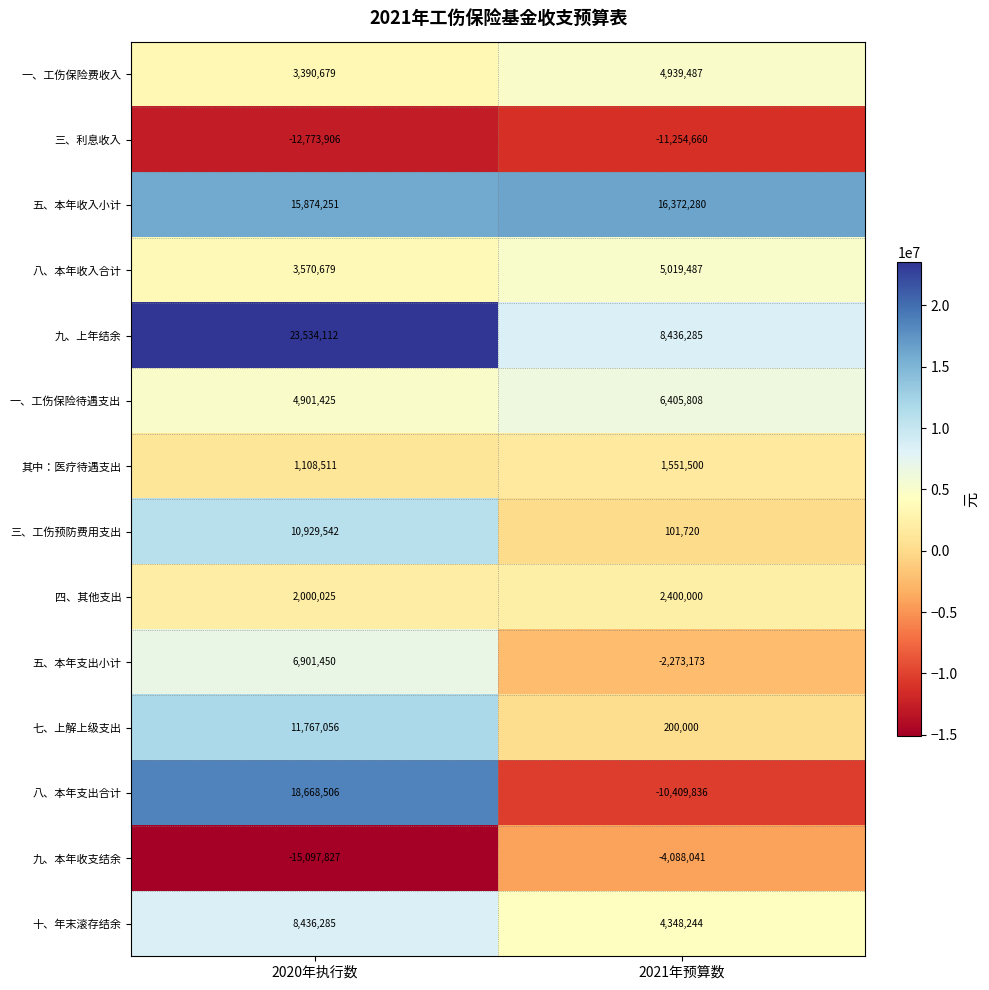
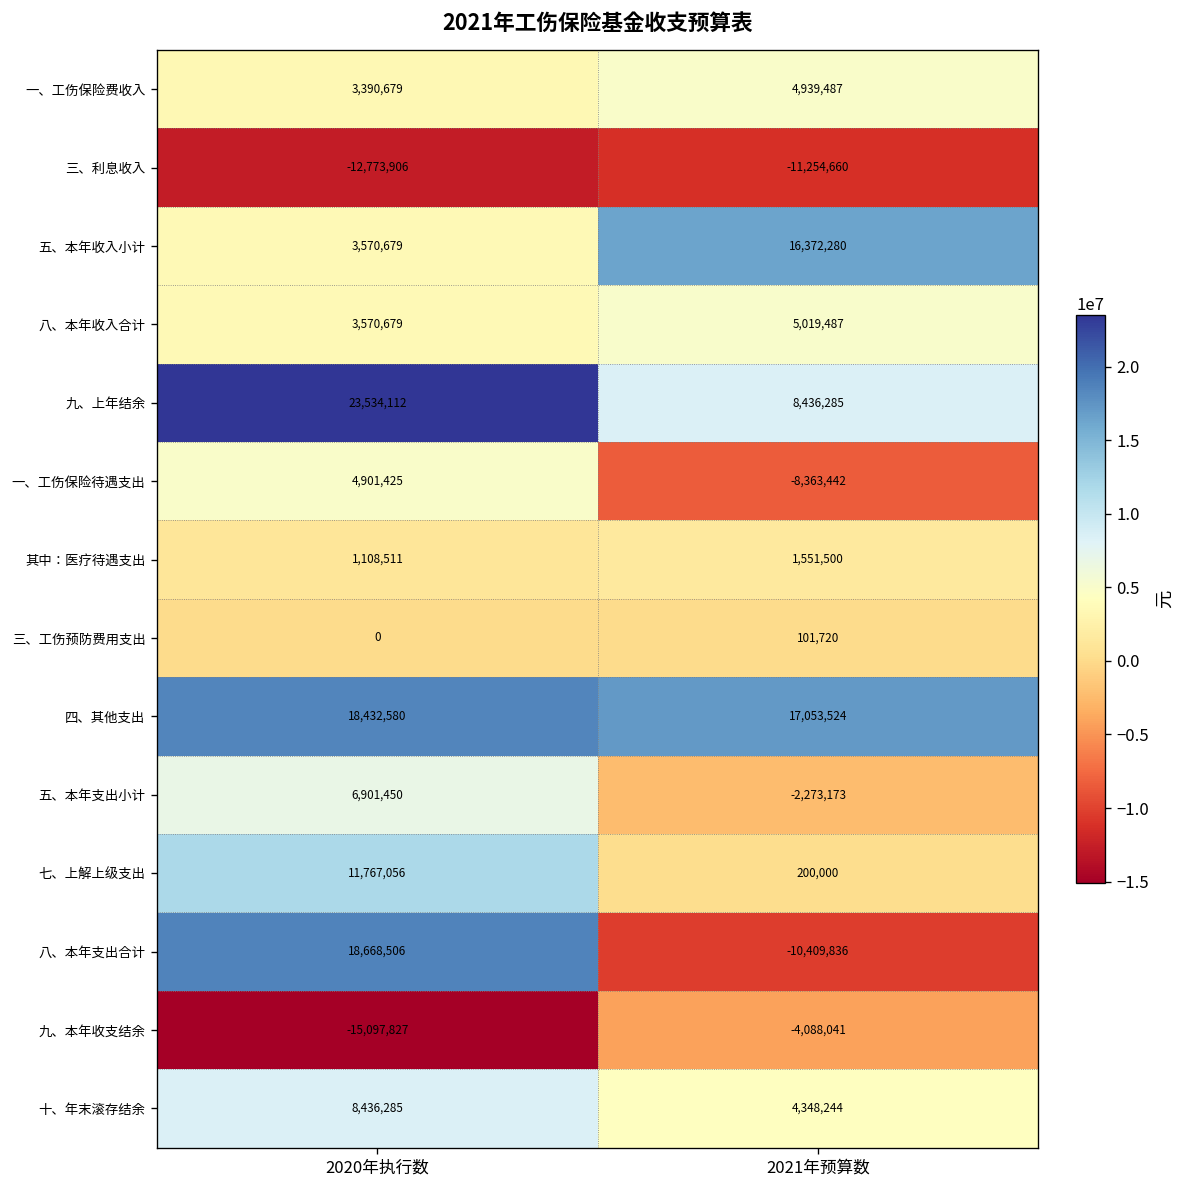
  {
    "一、工伤保险费收入": {
      "2020年执行数": "3,390,679",
      "2021年预算数": "4,939,487"
    },
    "三、利息收入": {
      "2020年执行数": "-12,773,906",
      "2021年预算数": "-11,254,660"
    },
    "五、本年收入小计": {
-     "2020年执行数": "15,874,251",
+     "2020年执行数": "3,570,679",
      "2021年预算数": "16,372,280"
    },
    "八、本年收入合计": {
      "2020年执行数": "3,570,679",
      "2021年预算数": "5,019,487"
    },
    "九、上年结余": {
      "2020年执行数": "23,534,112",
      "2021年预算数": "8,436,285"
    },
    "一、工伤保险待遇支出": {
      "2020年执行数": "4,901,425",
-     "2021年预算数": "6,405,808"
+     "2021年预算数": "-8,363,442"
    },
    "其中：医疗待遇支出": {
      "2020年执行数": "1,108,511",
      "2021年预算数": "1,551,500"
    },
    "三、工伤预防费用支出": {
-     "2020年执行数": "10,929,542",
+     "2020年执行数": "0",
      "2021年预算数": "101,720"
    },
    "四、其他支出": {
-     "2020年执行数": "2,000,025",
-     "2021年预算数": "2,400,000"
+     "2020年执行数": "18,432,580",
+     "2021年预算数": "17,053,524"
    },
    "五、本年支出小计": {
      "2020年执行数": "6,901,450",
      "2021年预算数": "-2,273,173"
    },
    "七、上解上级支出": {
      "2020年执行数": "11,767,056",
      "2021年预算数": "200,000"
    },
    "八、本年支出合计": {
      "2020年执行数": "18,668,506",
      "2021年预算数": "-10,409,836"
    },
    "九、本年收支结余": {
      "2020年执行数": "-15,097,827",
      "2021年预算数": "-4,088,041"
    },
    "十、年末滚存结余": {
      "2020年执行数": "8,436,285",
      "2021年预算数": "4,348,244"
    }
  }
